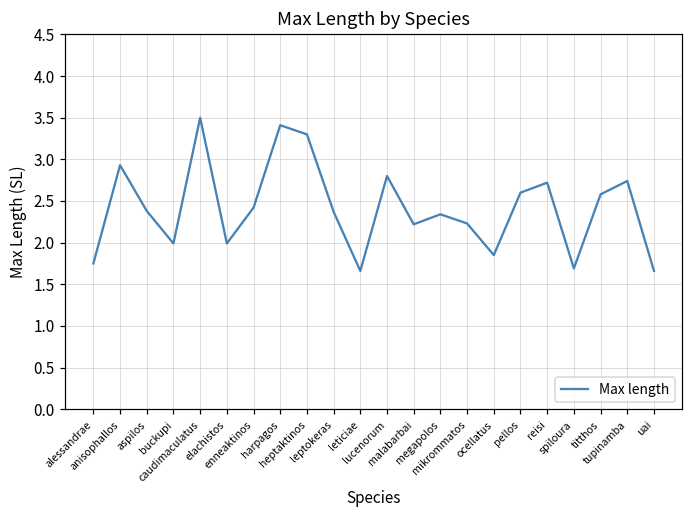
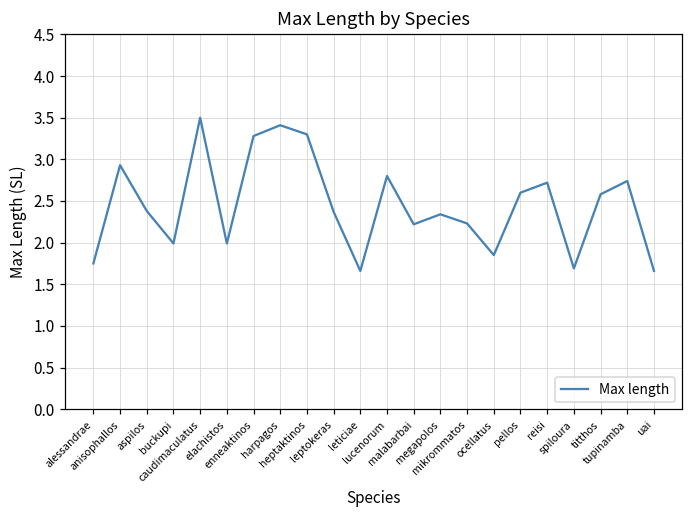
  {
    "alessandrae": 1.8,
    "anisophallos": 2.9,
    "aspilos": 2.4,
    "buckupi": 2.0,
    "caudimaculatus": 3.5,
    "elachistos": 2.0,
-   "enneaktinos": 2.4,
+   "enneaktinos": 3.3,
    "harpagos": 3.4,
    "heptaktinos": 3.3,
    "leptokeras": 2.4,
    "leticiae": 1.7,
    "lucenorum": 2.8,
    "malabarbai": 2.2,
    "megapolos": 2.3,
    "mikrommatos": 2.2,
    "ocellatus": 1.9,
    "pellos": 2.6,
    "reisi": 2.7,
    "spiloura": 1.7,
    "titthos": 2.6,
    "tupinamba": 2.7,
    "uai": 1.7
  }
